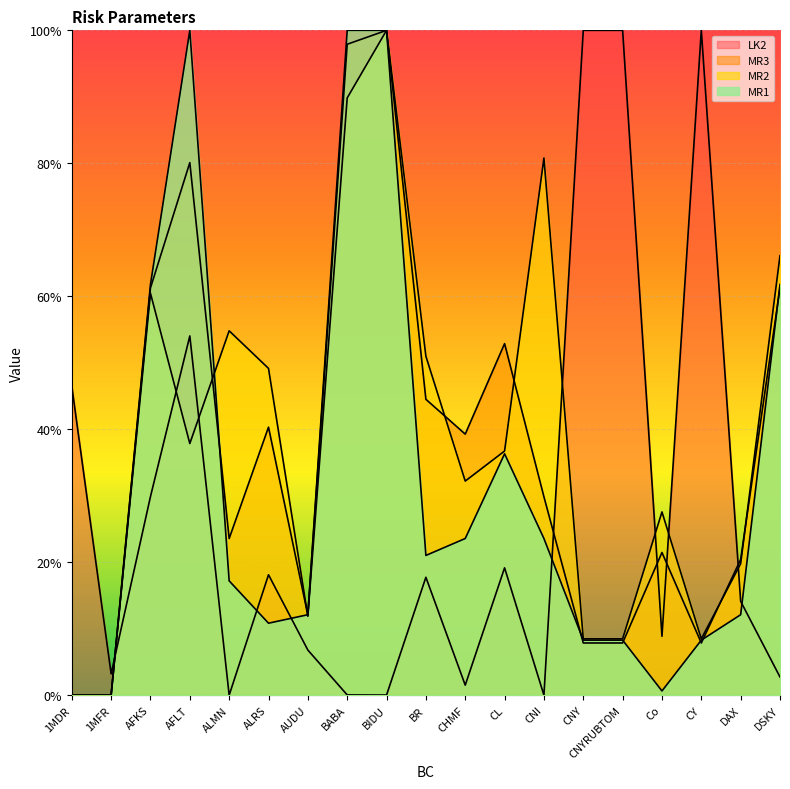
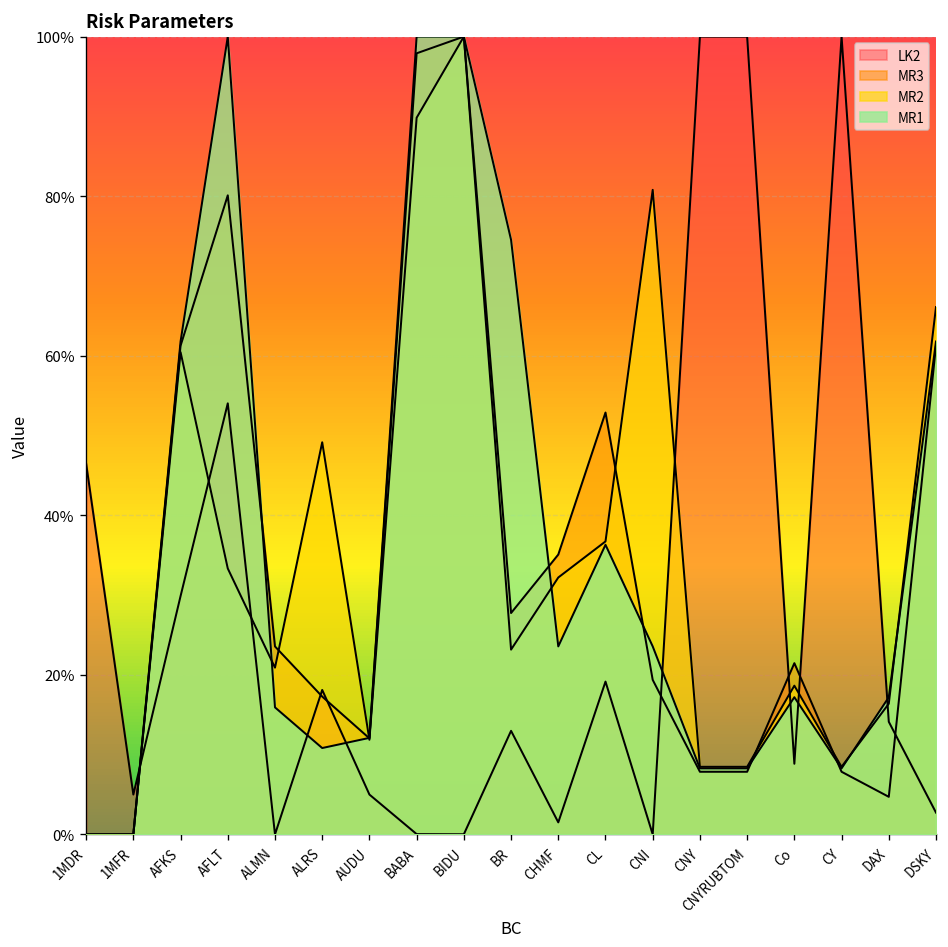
  {
    "LK2": {
      "1MDR": "46%",
-     "1MFR": "3%",
+     "1MFR": "5%",
      "AFKS": "30%",
      "AFLT": "54%",
      "ALMN": "0%",
      "ALRS": "18%",
-     "AUDU": "7%",
+     "AUDU": "5%",
      "BABA": "0%",
      "BIDU": "0%",
-     "BR": "18%",
+     "BR": "13%",
      "CHMF": "2%",
      "CL": "19%",
      "CNI": "0%",
      "CNY": "100%",
      "CNYRUBTOM": "100%",
      "Co": "9%",
      "CY": "100%",
      "DAX": "14%",
      "DSKY": "3%"
    },
    "MR3": {
      "AFKS": "61%",
      "AFLT": "80%",
      "ALMN": "24%",
-     "ALRS": "40%",
+     "ALRS": "17%",
      "BABA": "98%",
-     "BR": "45%",
-     "CHMF": "39%",
+     "BR": "28%",
+     "CHMF": "35%",
      "CL": "53%",
-     "CNI": "30%",
+     "CNI": "19%",
      "CNY": "8%",
      "CNYRUBTOM": "8%",
      "Co": "21%",
      "CY": "8%",
-     "DAX": "20%",
+     "DAX": "5%",
      "DSKY": "61%"
    },
    "MR2": {
      "AFKS": "60%",
-     "AFLT": "38%",
-     "ALMN": "55%",
+     "AFLT": "33%",
+     "ALMN": "21%",
      "ALRS": "49%",
      "BABA": "90%",
-     "BR": "51%",
+     "BR": "23%",
      "CHMF": "32%",
      "CL": "37%",
      "CNI": "81%",
-     "Co": "28%",
-     "DAX": "20%",
+     "Co": "19%",
+     "DAX": "16%",
      "DSKY": "66%"
    },
    "MR1": {
      "AFKS": "62%",
      "AFLT": "100%",
-     "ALMN": "17%",
+     "ALMN": "16%",
      "ALRS": "11%",
      "BABA": "100%",
-     "BR": "21%",
+     "BR": "75%",
      "CHMF": "24%",
      "CL": "36%",
      "CNI": "24%",
-     "Co": "1%",
-     "DAX": "12%",
+     "Co": "17%",
+     "DAX": "17%",
      "DSKY": "62%"
    }
  }
